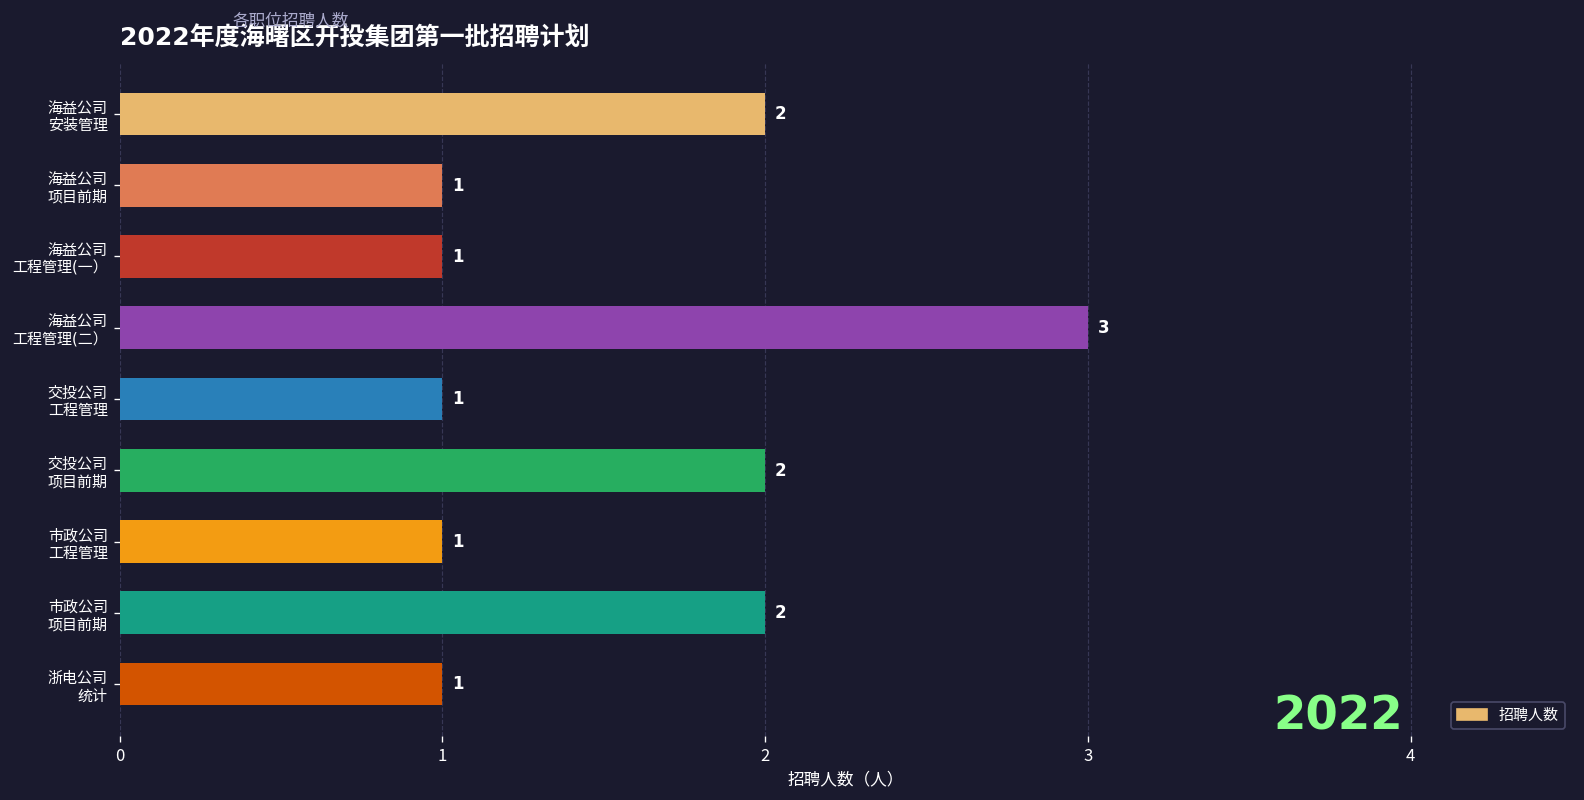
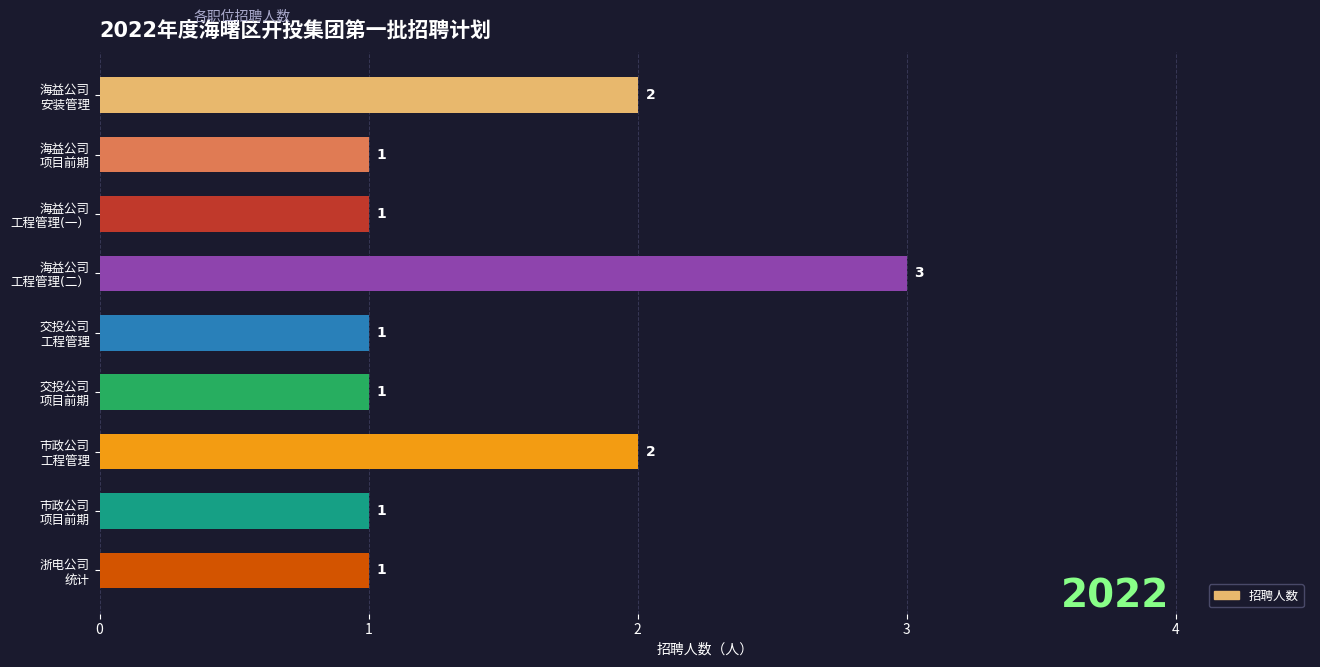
  {
    "海益公司 安装管理": 2,
    "海益公司 项目前期": 1,
    "海益公司 工程管理(一）": 1,
    "海益公司 工程管理(二）": 3,
    "交投公司 工程管理": 1,
-   "交投公司 项目前期": 2,
-   "市政公司 工程管理": 1,
-   "市政公司 项目前期": 2,
+   "交投公司 项目前期": 1,
+   "市政公司 工程管理": 2,
+   "市政公司 项目前期": 1,
    "浙电公司 统计": 1
  }
